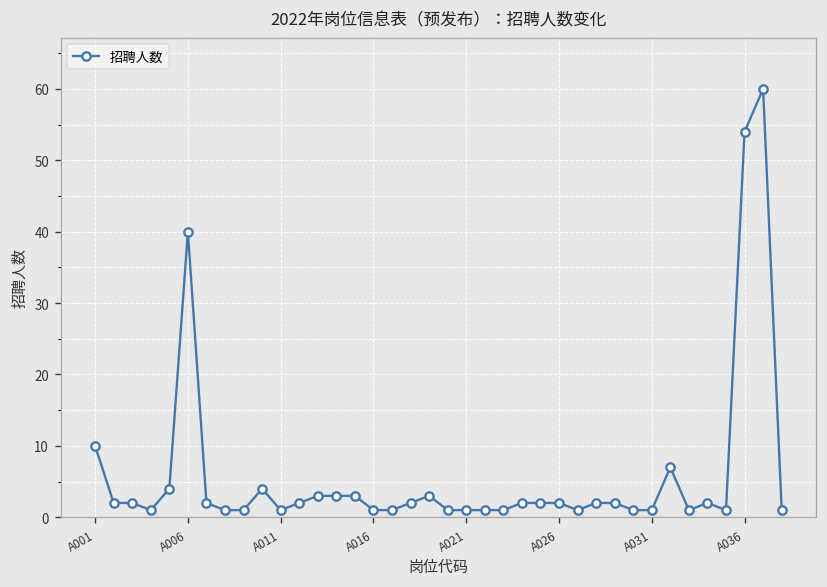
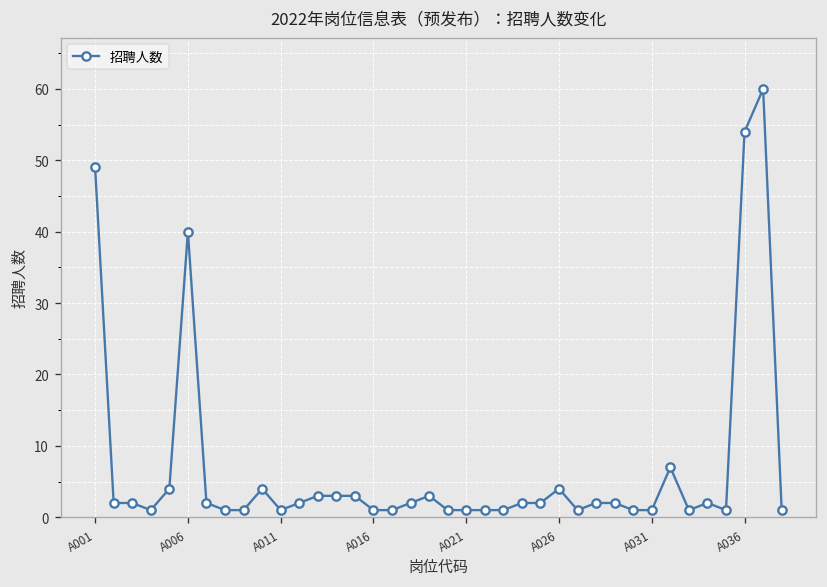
  {
-   "A001": 10,
+   "A001": 49,
    "A006": 40,
    "A011": 1,
    "A016": 1,
    "A021": 1,
-   "A026": 2,
+   "A026": 4,
    "A031": 1,
    "A036": 54
  }
